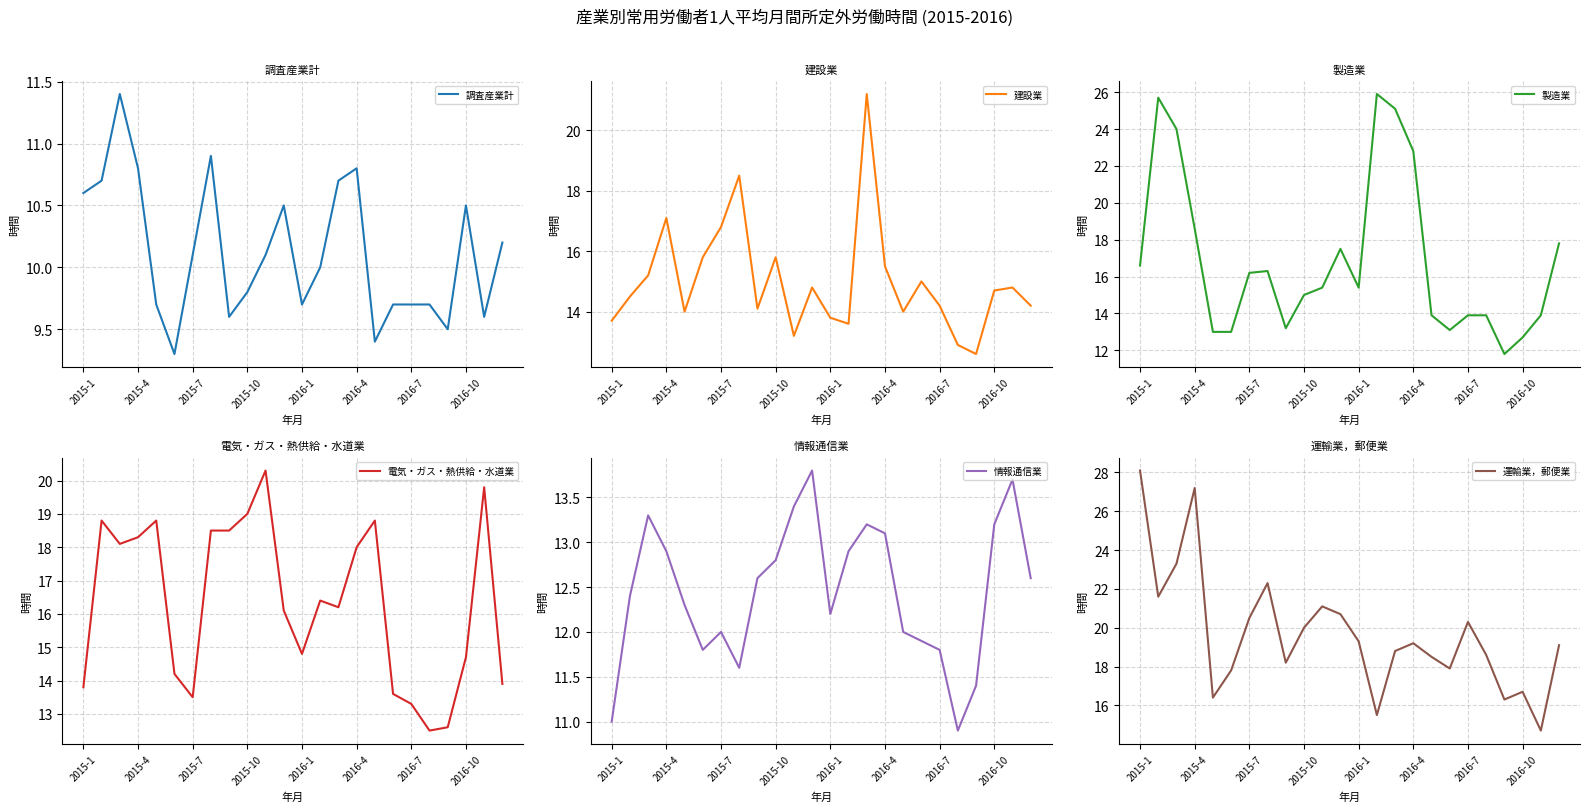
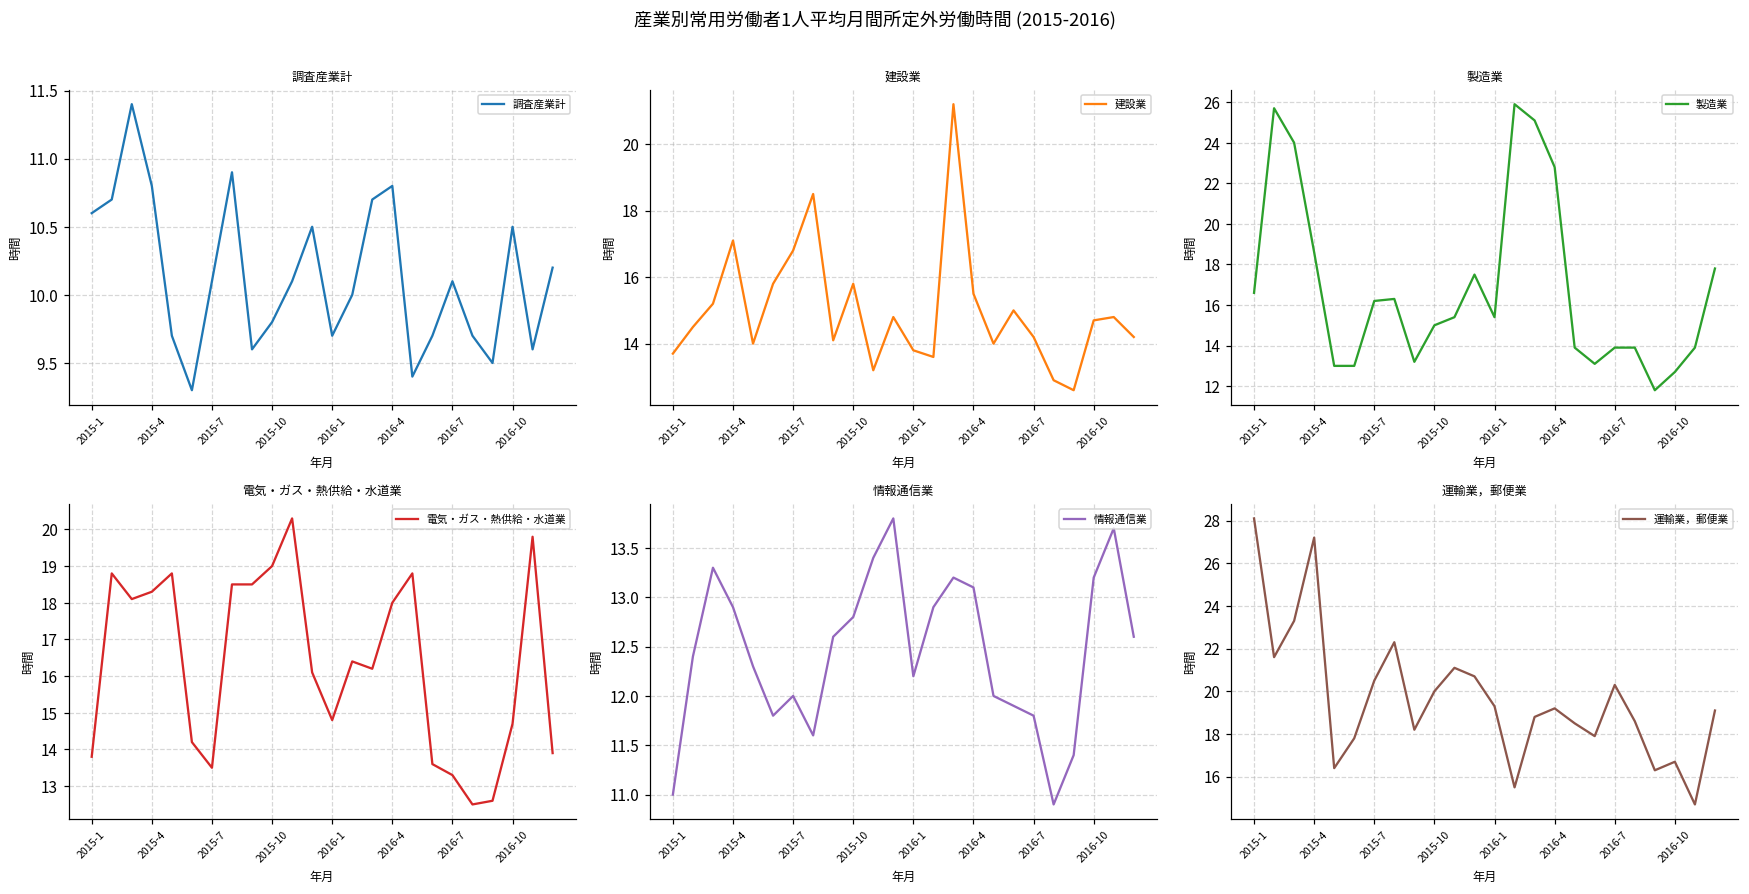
  {
    "調査産業計": {
      "2015-1": 10.6,
      "2015-4": 10.8,
      "2015-7": 10.1,
      "2015-10": 9.8,
      "2016-1": 9.7,
      "2016-4": 10.8,
-     "2016-7": 9.7,
+     "2016-7": 10.1,
      "2016-10": 10.5
    },
    "建設業": {
      "2015-1": 13.7,
      "2015-4": 17.1,
      "2015-7": 16.8,
      "2015-10": 15.8,
      "2016-1": 13.8,
      "2016-4": 15.5,
      "2016-7": 14.2,
      "2016-10": 14.7
    },
    "製造業": {
      "2015-1": 16.6,
      "2015-4": 18.6,
      "2015-7": 16.2,
      "2015-10": 15.0,
      "2016-1": 15.4,
      "2016-4": 22.8,
      "2016-7": 13.9,
      "2016-10": 12.7
    },
    "電気・ガス・熱供給・水道業": {
      "2015-1": 13.8,
      "2015-4": 18.3,
      "2015-7": 13.5,
      "2015-10": 19.0,
      "2016-1": 14.8,
      "2016-4": 18.0,
      "2016-7": 13.3,
      "2016-10": 14.7
    },
    "情報通信業": {
      "2015-1": 11.0,
      "2015-4": 12.9,
      "2015-7": 12.0,
      "2015-10": 12.8,
      "2016-1": 12.2,
      "2016-4": 13.1,
      "2016-7": 11.8,
      "2016-10": 13.2
    },
    "運輸業，郵便業": {
      "2015-1": 28.1,
      "2015-4": 27.2,
      "2015-7": 20.5,
      "2015-10": 20.0,
      "2016-1": 19.3,
      "2016-4": 19.2,
      "2016-7": 20.3,
      "2016-10": 16.7
    }
  }
